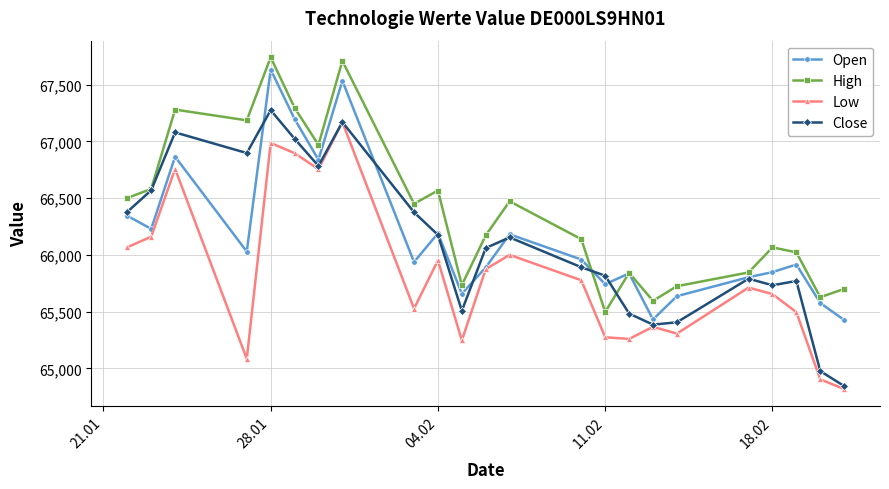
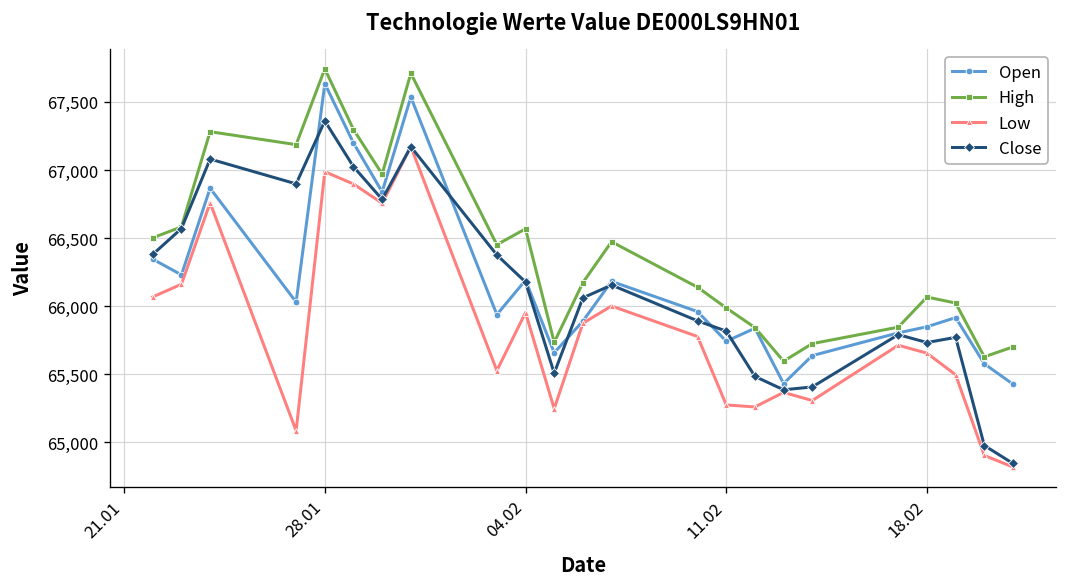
  {
    "Open": {
      "28.01": "67,630",
      "11.02": "65,740",
      "18.02": "65,850"
    },
    "High": {
      "28.01": "67,740",
      "04.02": "66,570",
-     "11.02": "65,500",
+     "11.02": "65,990",
      "18.02": "66,070"
    },
    "Low": {
      "28.01": "66,990",
      "04.02": "65,950",
      "11.02": "65,280",
      "18.02": "65,660"
    },
    "Close": {
-     "28.01": "67,280",
+     "28.01": "67,360",
      "11.02": "65,820",
      "18.02": "65,730"
    }
  }
